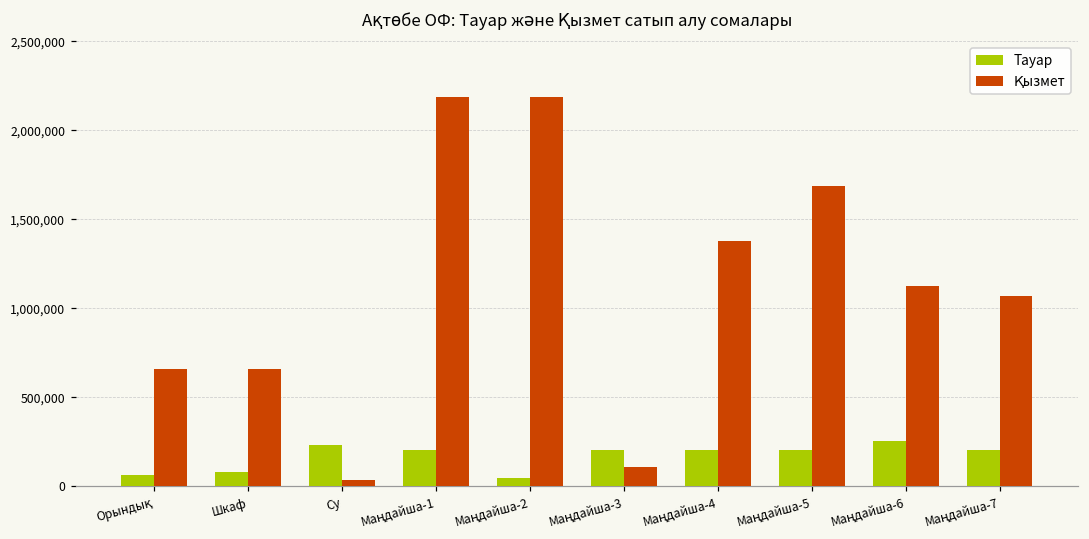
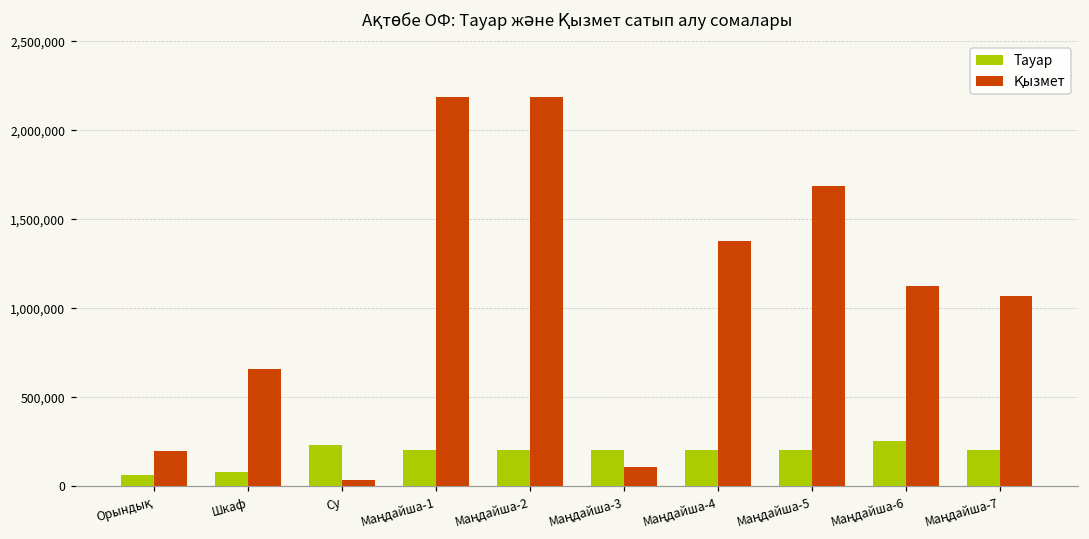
  {
    "Тауар": {
      "Орындық": "60,000",
      "Шкаф": "80,000",
      "Су": "230,000",
      "Маңдайша-1": "210,000",
-     "Маңдайша-2": "50,000",
+     "Маңдайша-2": "210,000",
      "Маңдайша-3": "210,000",
      "Маңдайша-4": "210,000",
      "Маңдайша-5": "210,000",
      "Маңдайша-6": "250,000",
      "Маңдайша-7": "210,000"
    },
    "Қызмет": {
-     "Орындық": "660,000",
+     "Орындық": "200,000",
      "Шкаф": "660,000",
      "Су": "30,000",
      "Маңдайша-1": "2,190,000",
      "Маңдайша-2": "2,190,000",
      "Маңдайша-3": "110,000",
      "Маңдайша-4": "1,380,000",
      "Маңдайша-5": "1,690,000",
      "Маңдайша-6": "1,130,000",
      "Маңдайша-7": "1,070,000"
    }
  }
